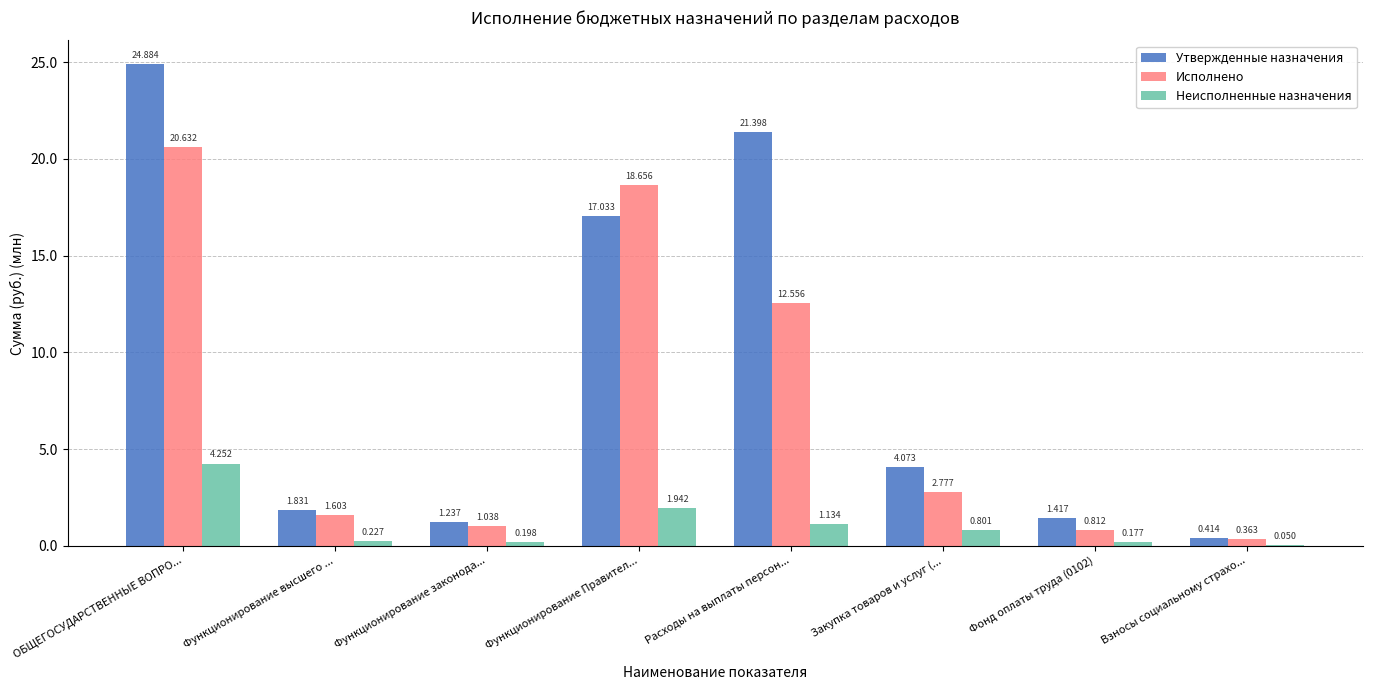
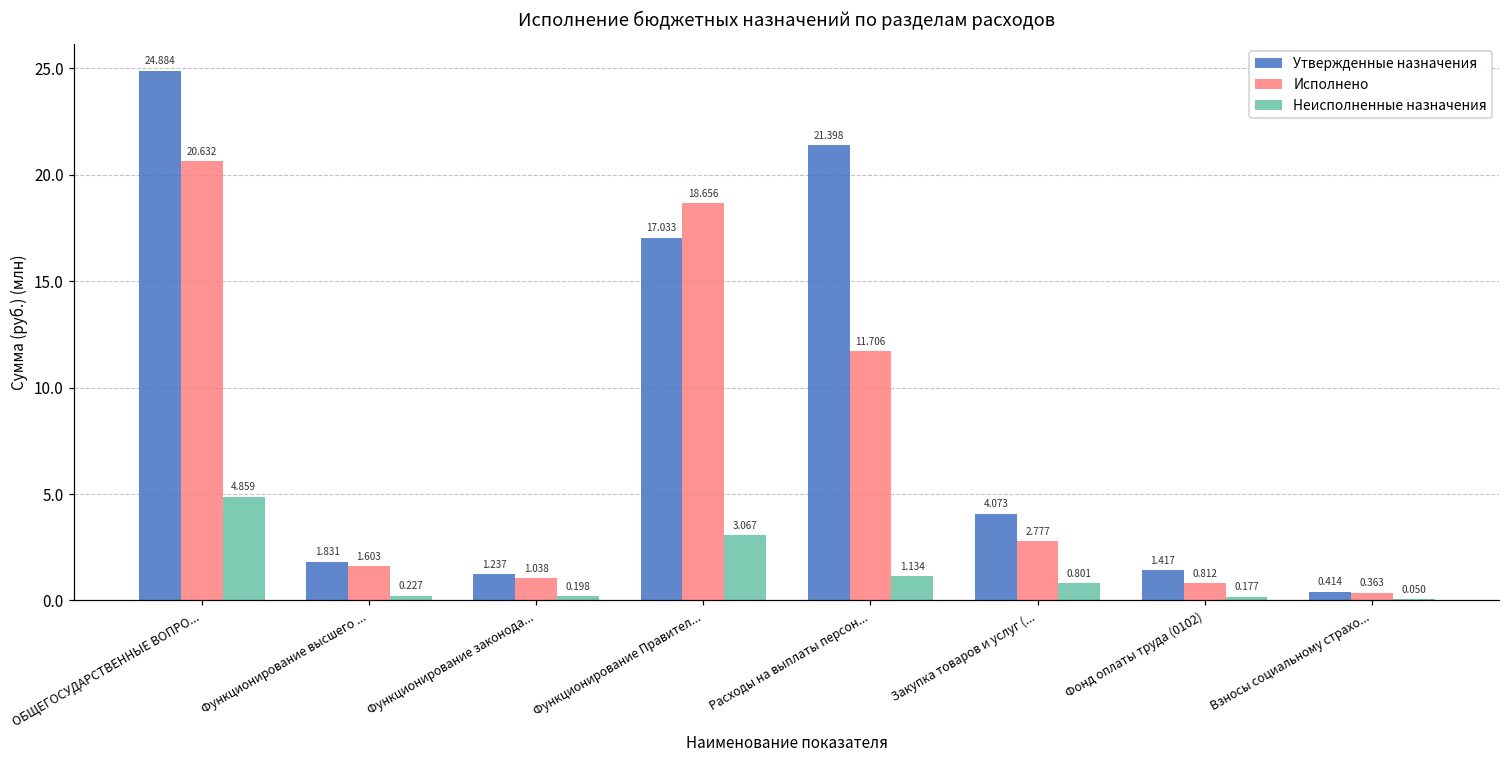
  {
    "Исполнено": {
-     "Расходы на выплаты персон...": 12.556
+     "Расходы на выплаты персон...": 11.706
    },
    "Неисполненные назначения": {
-     "ОБЩЕГОСУДАРСТВЕННЫЕ ВОПРО...": 4.252,
-     "Функционирование Правител...": 1.942
+     "ОБЩЕГОСУДАРСТВЕННЫЕ ВОПРО...": 4.859,
+     "Функционирование Правител...": 3.067
    }
  }
